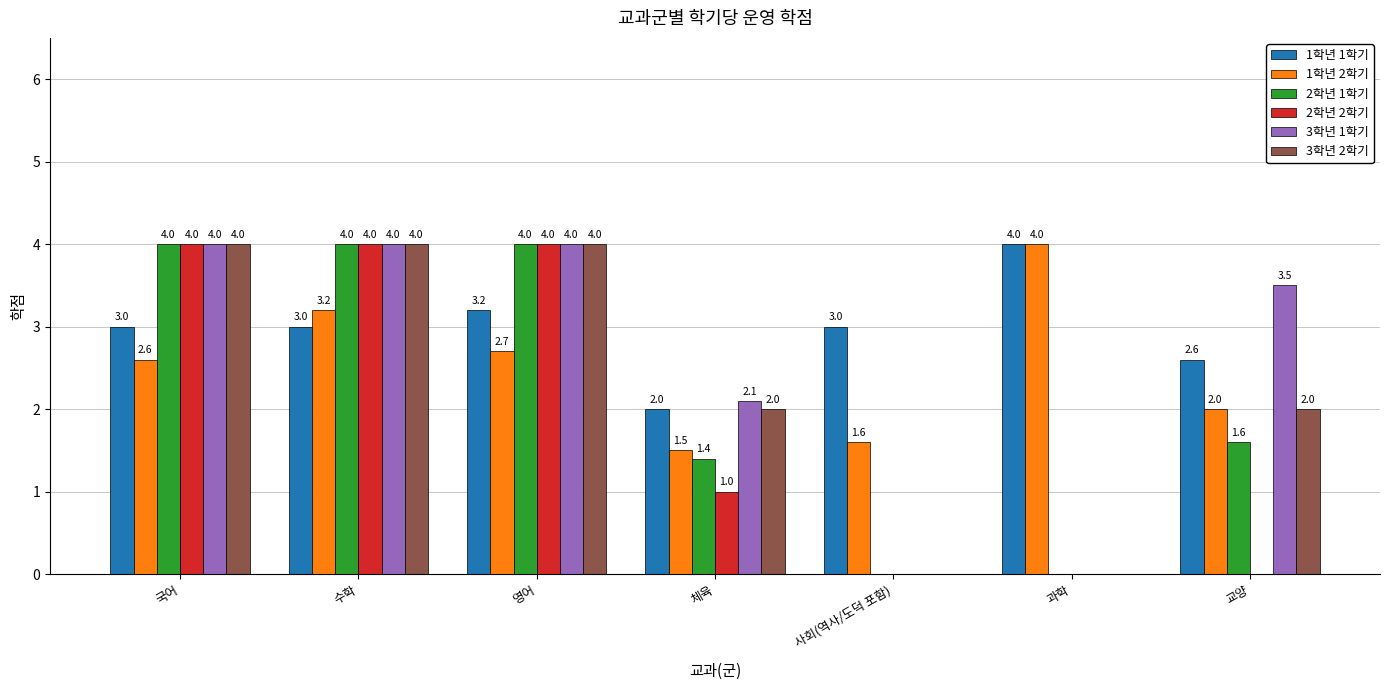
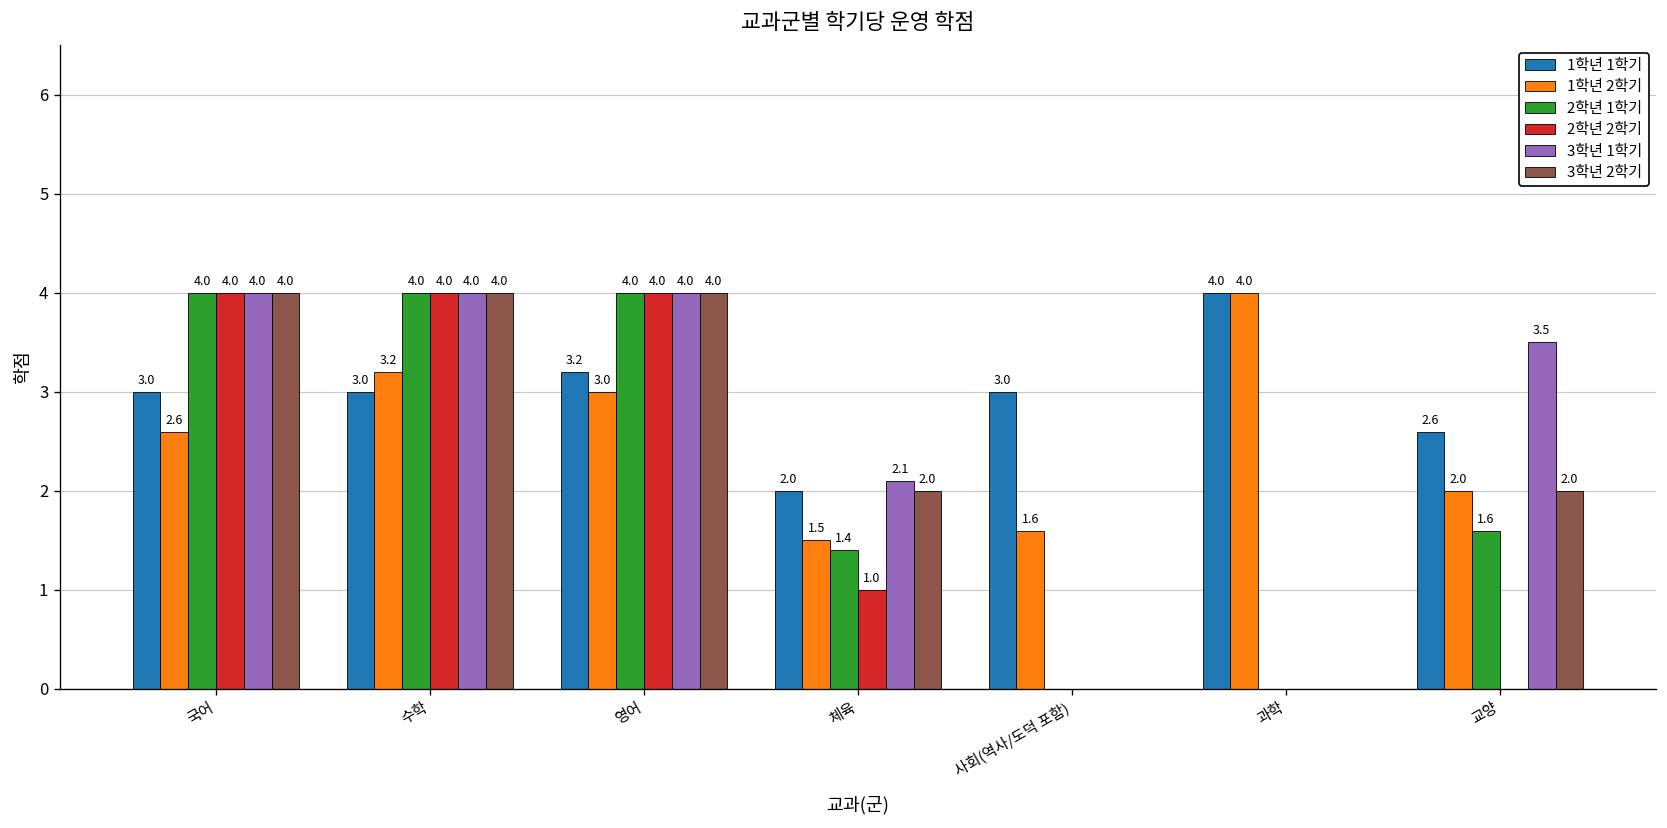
  {
    "1학년 1학기": {
      "국어": 3.0,
      "수학": 3.0,
      "영어": 3.2,
      "체육": 2.0,
      "사회(역사/도덕 포함)": 3.0,
      "과학": 4.0,
      "교양": 2.6
    },
    "1학년 2학기": {
      "국어": 2.6,
      "수학": 3.2,
-     "영어": 2.7,
+     "영어": 3.0,
      "체육": 1.5,
      "사회(역사/도덕 포함)": 1.6,
      "과학": 4.0,
      "교양": 2.0
    },
    "2학년 1학기": {
      "국어": 4.0,
      "수학": 4.0,
      "영어": 4.0,
      "체육": 1.4,
      "교양": 1.6
    },
    "2학년 2학기": {
      "국어": 4.0,
      "수학": 4.0,
      "영어": 4.0,
      "체육": 1.0
    },
    "3학년 1학기": {
      "국어": 4.0,
      "수학": 4.0,
      "영어": 4.0,
      "체육": 2.1,
      "교양": 3.5
    },
    "3학년 2학기": {
      "국어": 4.0,
      "수학": 4.0,
      "영어": 4.0,
      "체육": 2.0,
      "교양": 2.0
    }
  }
